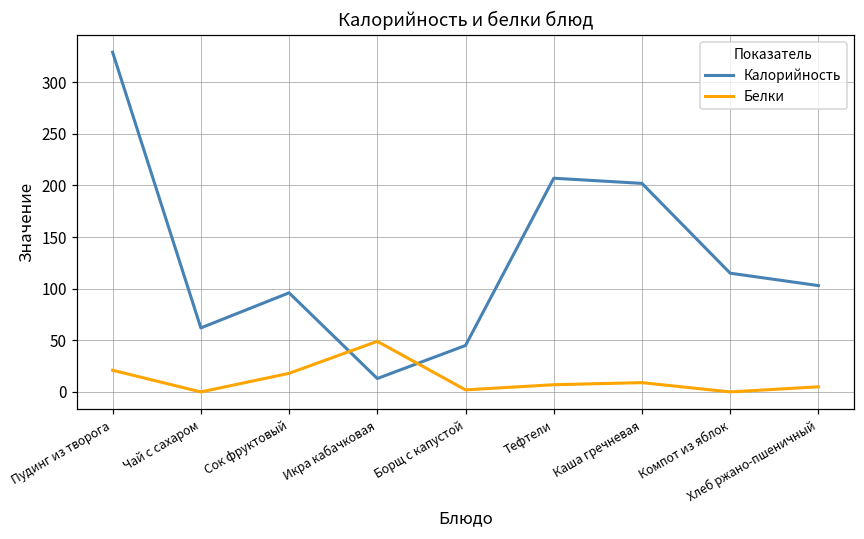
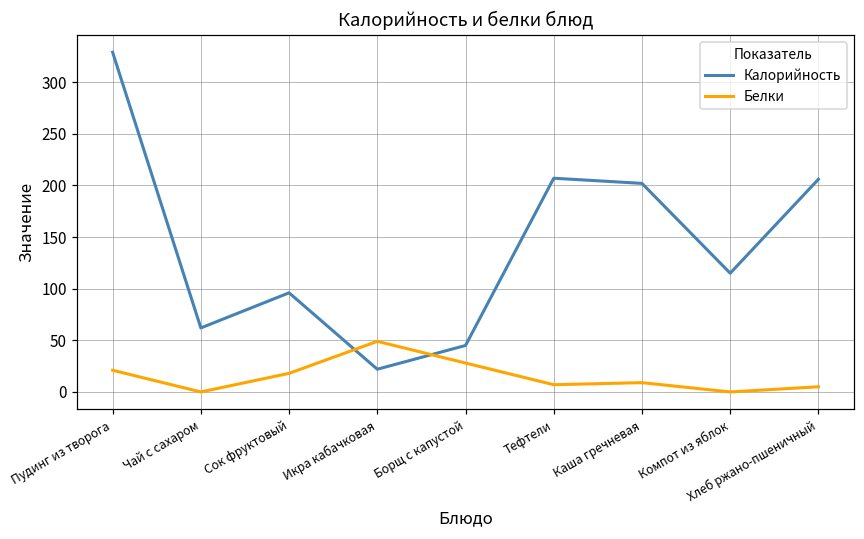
  {
    "Калорийность": {
      "Пудинг из творога": 330,
      "Чай с сахаром": 60,
      "Сок фруктовый": 100,
-     "Икра кабачковая": 10,
+     "Икра кабачковая": 20,
      "Борщ с капустой": 50,
      "Тефтели": 210,
      "Каша гречневая": 200,
      "Компот из яблок": 120,
-     "Хлеб ржано-пшеничный": 100
+     "Хлеб ржано-пшеничный": 210
    },
    "Белки": {
      "Пудинг из творога": 20,
      "Чай с сахаром": 0,
      "Сок фруктовый": 20,
      "Икра кабачковая": 50,
-     "Борщ с капустой": 0,
+     "Борщ с капустой": 30,
      "Тефтели": 10,
      "Каша гречневая": 10,
      "Компот из яблок": 0,
      "Хлеб ржано-пшеничный": 10
    }
  }
